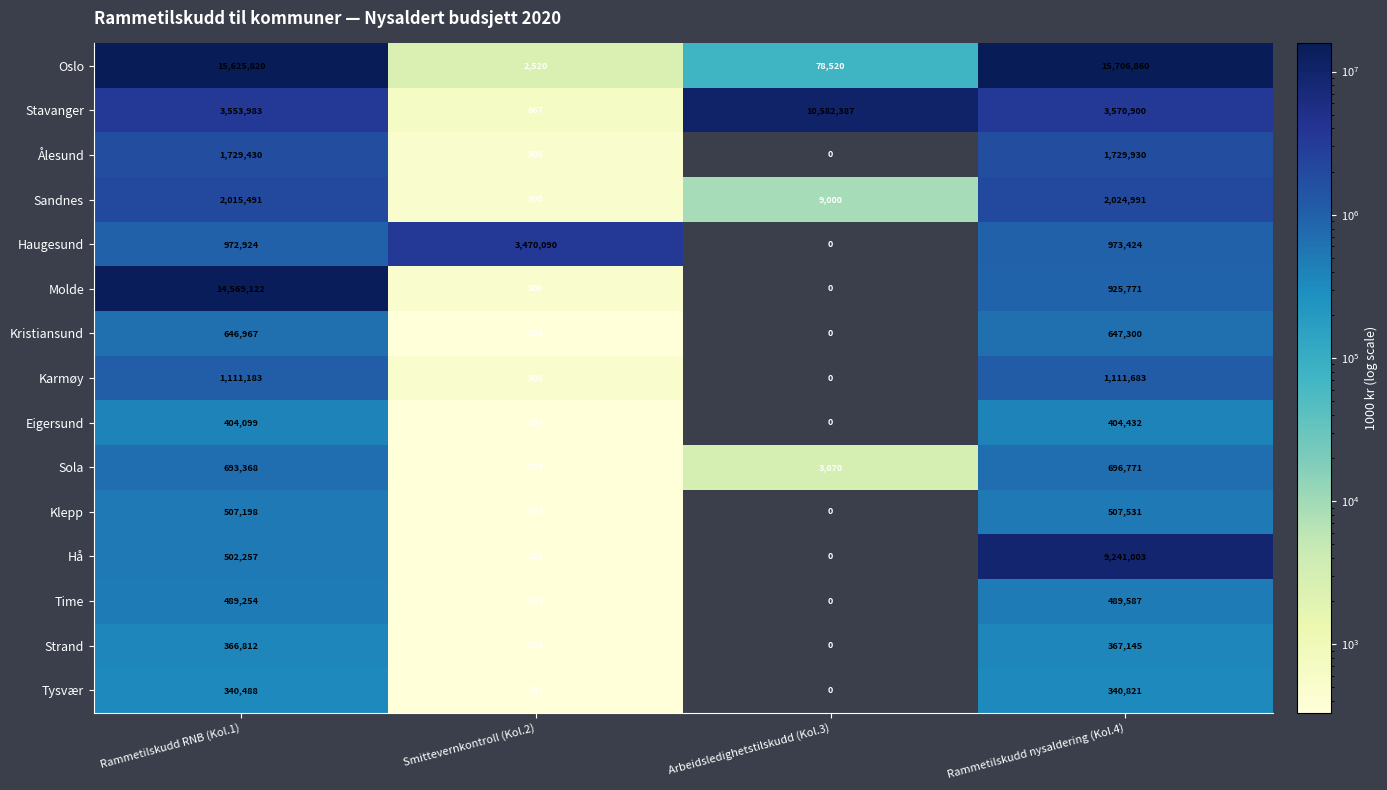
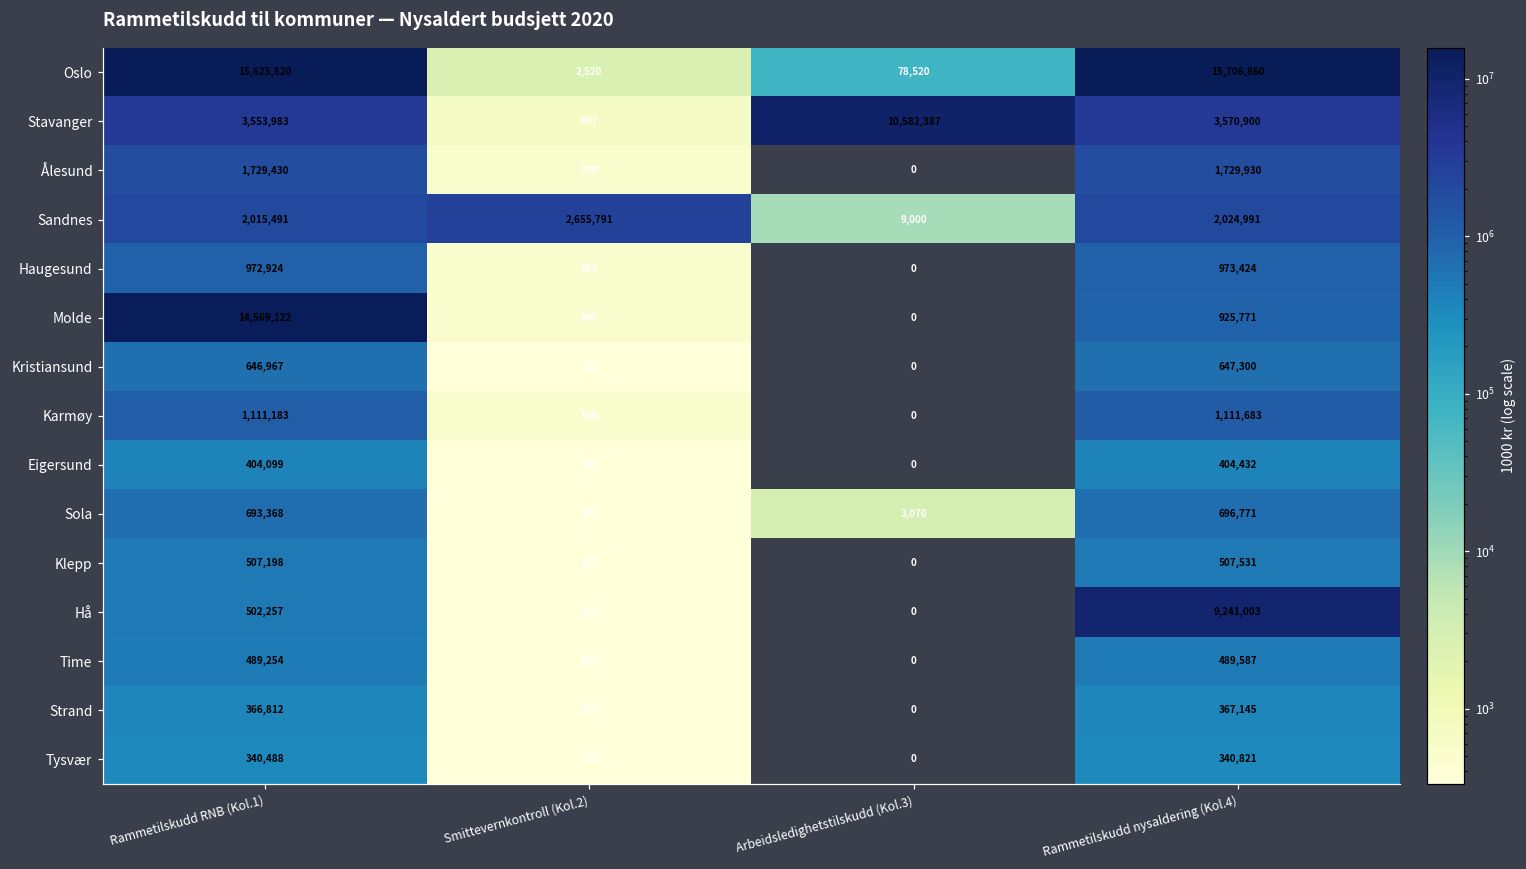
  {
    "Oslo": {
      "Rammetilskudd RNB (Kol.1)": "15,625,820",
      "Smittevernkontroll (Kol.2)": "2,520",
      "Arbeidsledighetstilskudd (Kol.3)": "78,520",
      "Rammetilskudd nysaldering (Kol.4)": "15,706,860"
    },
    "Stavanger": {
      "Rammetilskudd RNB (Kol.1)": "3,553,983",
      "Smittevernkontroll (Kol.2)": "667",
      "Arbeidsledighetstilskudd (Kol.3)": "10,582,387",
      "Rammetilskudd nysaldering (Kol.4)": "3,570,900"
    },
    "Ålesund": {
      "Rammetilskudd RNB (Kol.1)": "1,729,430",
      "Smittevernkontroll (Kol.2)": "500",
      "Arbeidsledighetstilskudd (Kol.3)": "0",
      "Rammetilskudd nysaldering (Kol.4)": "1,729,930"
    },
    "Sandnes": {
      "Rammetilskudd RNB (Kol.1)": "2,015,491",
-     "Smittevernkontroll (Kol.2)": "500",
+     "Smittevernkontroll (Kol.2)": "2,655,791",
      "Arbeidsledighetstilskudd (Kol.3)": "9,000",
      "Rammetilskudd nysaldering (Kol.4)": "2,024,991"
    },
    "Haugesund": {
      "Rammetilskudd RNB (Kol.1)": "972,924",
-     "Smittevernkontroll (Kol.2)": "3,470,090",
+     "Smittevernkontroll (Kol.2)": "500",
      "Arbeidsledighetstilskudd (Kol.3)": "0",
      "Rammetilskudd nysaldering (Kol.4)": "973,424"
    },
    "Molde": {
      "Rammetilskudd RNB (Kol.1)": "14,569,122",
      "Smittevernkontroll (Kol.2)": "500",
      "Arbeidsledighetstilskudd (Kol.3)": "0",
      "Rammetilskudd nysaldering (Kol.4)": "925,771"
    },
    "Kristiansund": {
      "Rammetilskudd RNB (Kol.1)": "646,967",
      "Arbeidsledighetstilskudd (Kol.3)": "0",
      "Rammetilskudd nysaldering (Kol.4)": "647,300"
    },
    "Karmøy": {
      "Rammetilskudd RNB (Kol.1)": "1,111,183",
      "Smittevernkontroll (Kol.2)": "500",
      "Arbeidsledighetstilskudd (Kol.3)": "0",
      "Rammetilskudd nysaldering (Kol.4)": "1,111,683"
    },
    "Eigersund": {
      "Rammetilskudd RNB (Kol.1)": "404,099",
      "Arbeidsledighetstilskudd (Kol.3)": "0",
      "Rammetilskudd nysaldering (Kol.4)": "404,432"
    },
    "Sola": {
      "Rammetilskudd RNB (Kol.1)": "693,368",
      "Arbeidsledighetstilskudd (Kol.3)": "3,070",
      "Rammetilskudd nysaldering (Kol.4)": "696,771"
    },
    "Klepp": {
      "Rammetilskudd RNB (Kol.1)": "507,198",
      "Arbeidsledighetstilskudd (Kol.3)": "0",
      "Rammetilskudd nysaldering (Kol.4)": "507,531"
    },
    "Hå": {
      "Rammetilskudd RNB (Kol.1)": "502,257",
      "Arbeidsledighetstilskudd (Kol.3)": "0",
      "Rammetilskudd nysaldering (Kol.4)": "9,241,003"
    },
    "Time": {
      "Rammetilskudd RNB (Kol.1)": "489,254",
      "Arbeidsledighetstilskudd (Kol.3)": "0",
      "Rammetilskudd nysaldering (Kol.4)": "489,587"
    },
    "Strand": {
      "Rammetilskudd RNB (Kol.1)": "366,812",
      "Arbeidsledighetstilskudd (Kol.3)": "0",
      "Rammetilskudd nysaldering (Kol.4)": "367,145"
    },
    "Tysvær": {
      "Rammetilskudd RNB (Kol.1)": "340,488",
      "Arbeidsledighetstilskudd (Kol.3)": "0",
      "Rammetilskudd nysaldering (Kol.4)": "340,821"
    }
  }
